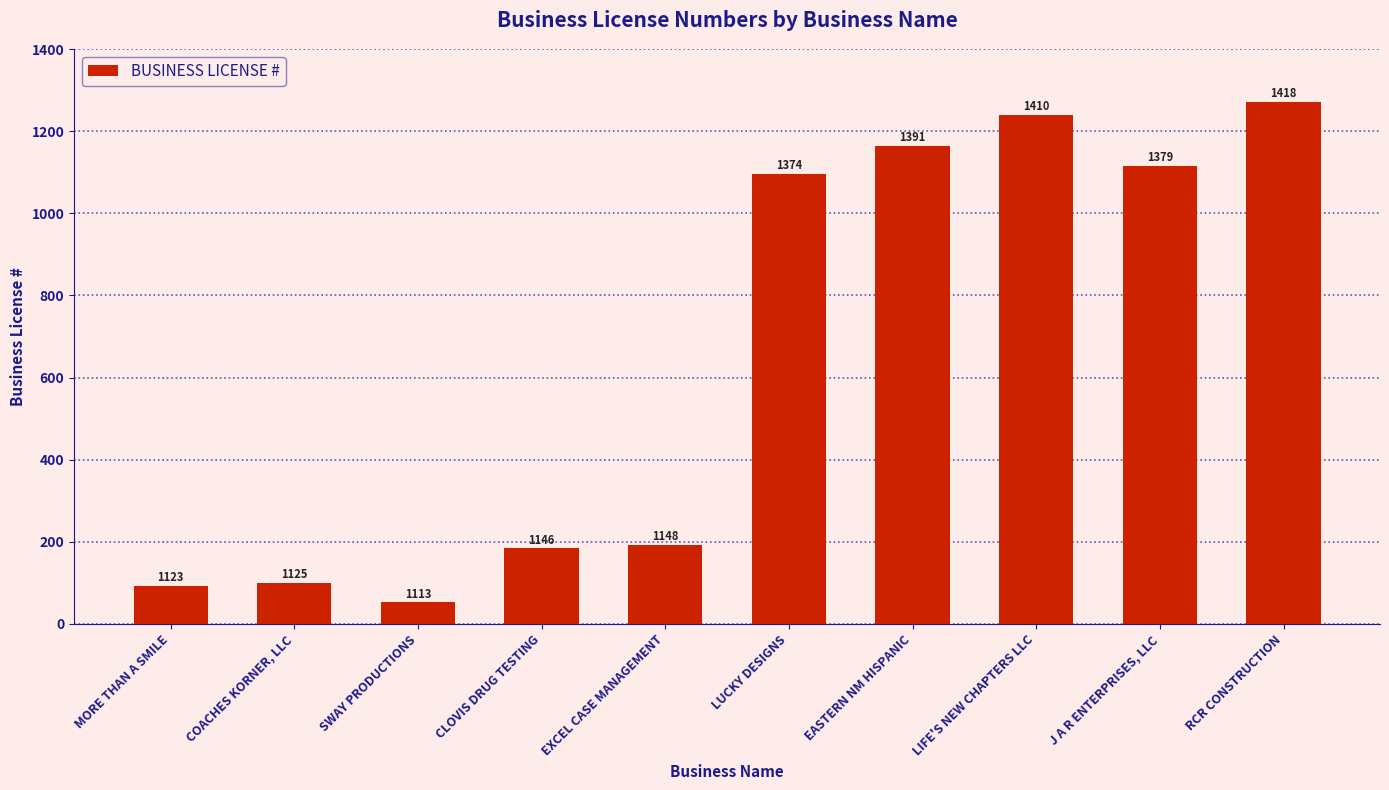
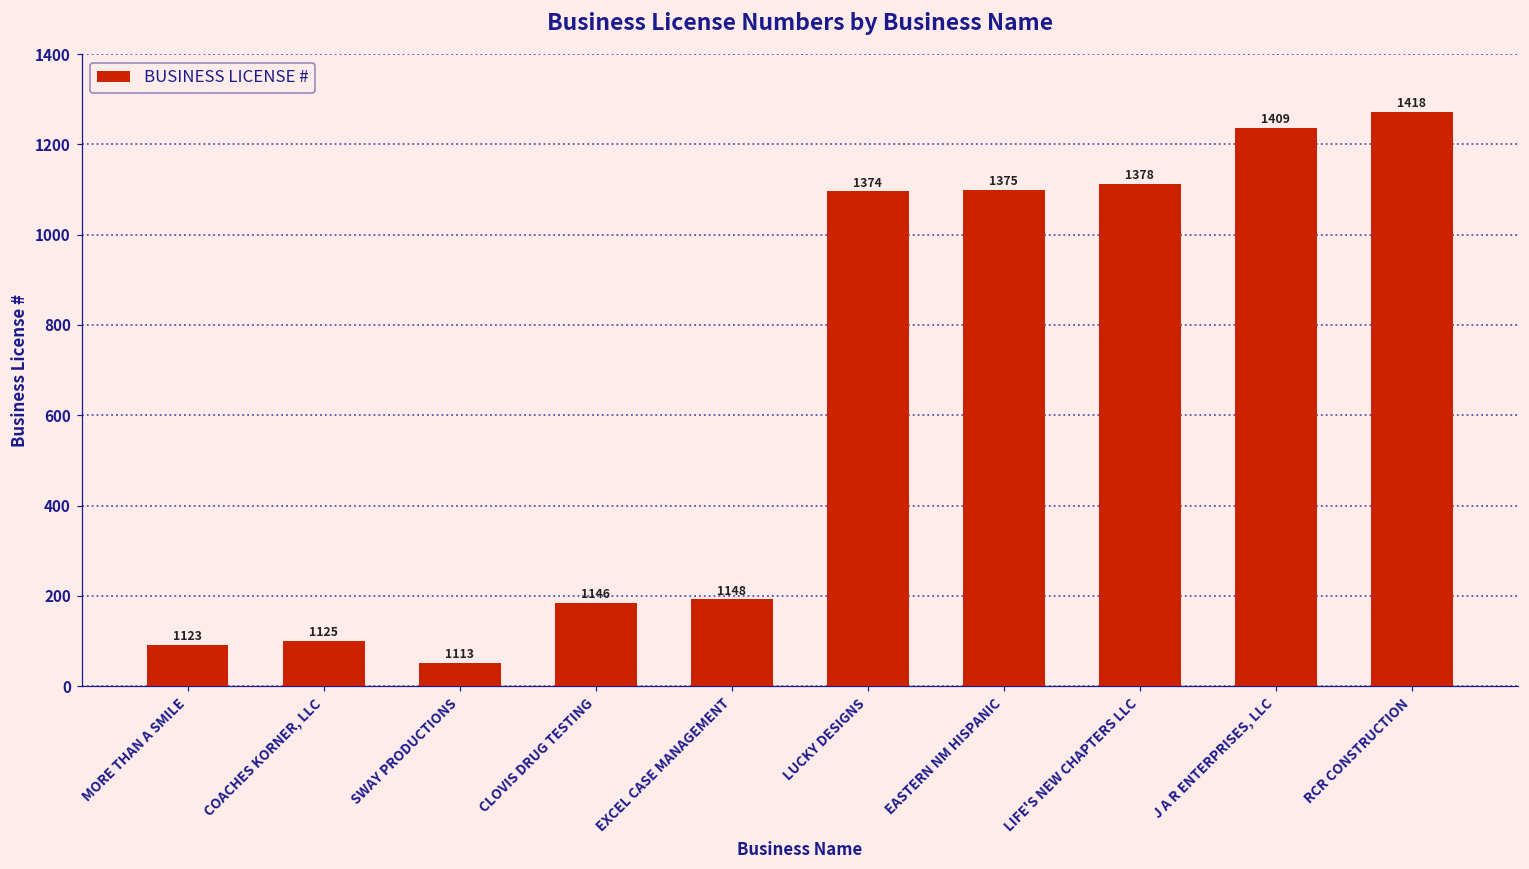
  {
    "MORE THAN A SMILE": 1123,
    "COACHES KORNER, LLC": 1125,
    "SWAY PRODUCTIONS": 1113,
    "CLOVIS DRUG TESTING": 1146,
    "EXCEL CASE MANAGEMENT": 1148,
    "LUCKY DESIGNS": 1374,
-   "EASTERN NM HISPANIC": 1391,
-   "LIFE'S NEW CHAPTERS LLC": 1410,
-   "J A R ENTERPRISES, LLC": 1379,
+   "EASTERN NM HISPANIC": 1375,
+   "LIFE'S NEW CHAPTERS LLC": 1378,
+   "J A R ENTERPRISES, LLC": 1409,
    "RCR CONSTRUCTION": 1418
  }
